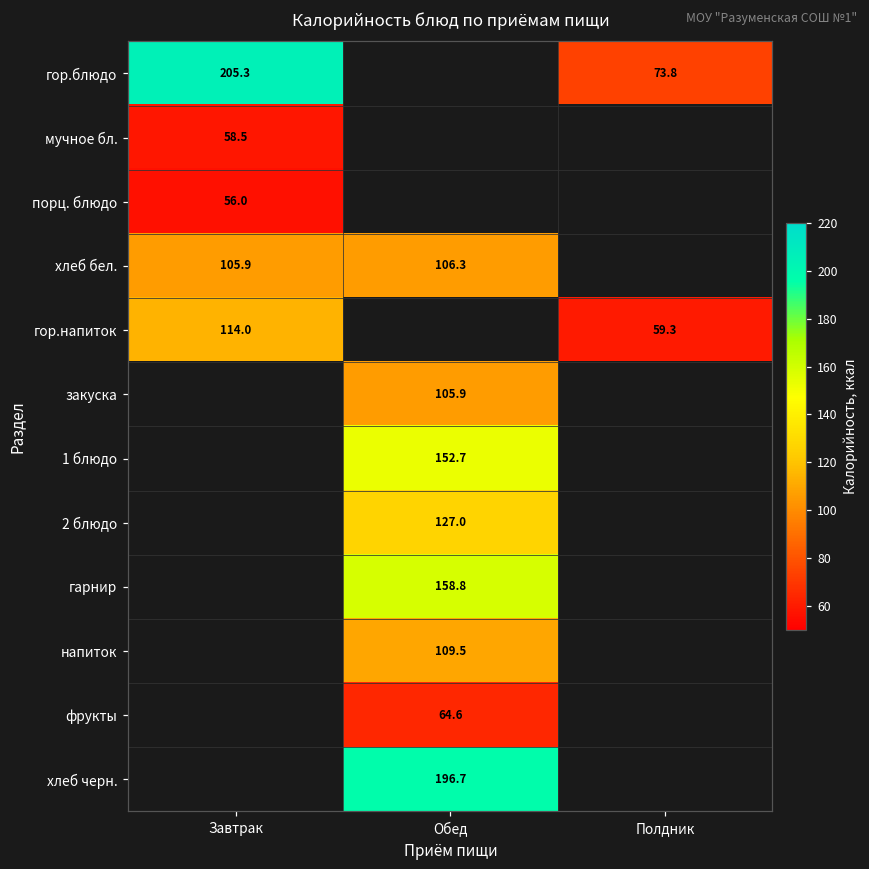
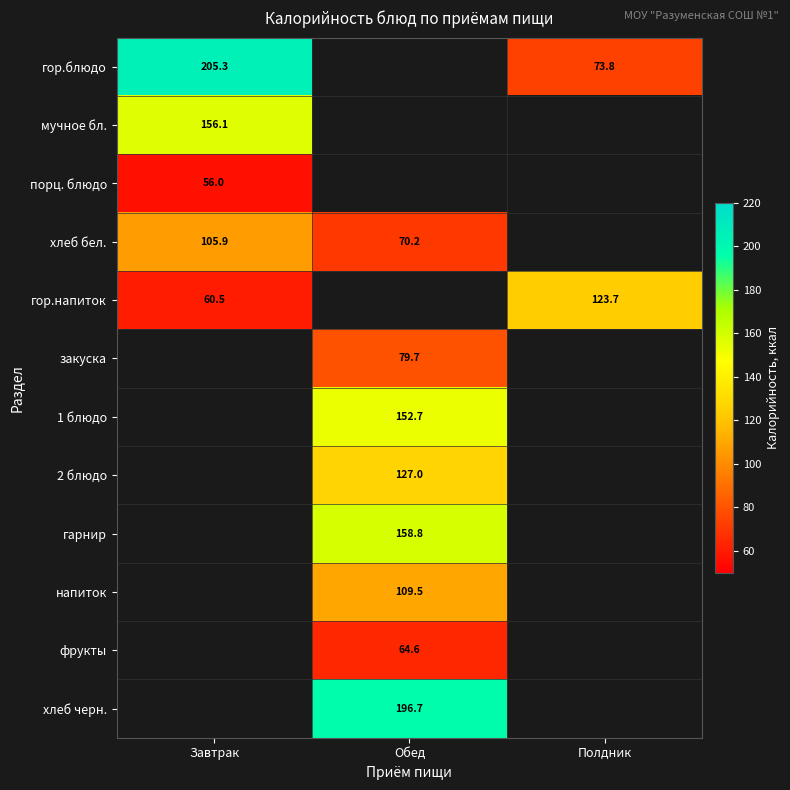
  {
    "гор.блюдо": {
      "Завтрак": 205.3,
      "Полдник": 73.8
    },
    "мучное бл.": {
-     "Завтрак": 58.5
+     "Завтрак": 156.1
    },
    "порц. блюдо": {
      "Завтрак": 56.0
    },
    "хлеб бел.": {
      "Завтрак": 105.9,
-     "Обед": 106.3
+     "Обед": 70.2
    },
    "гор.напиток": {
-     "Завтрак": 114.0,
-     "Полдник": 59.3
+     "Завтрак": 60.5,
+     "Полдник": 123.7
    },
    "закуска": {
-     "Обед": 105.9
+     "Обед": 79.7
    },
    "1 блюдо": {
      "Обед": 152.7
    },
    "2 блюдо": {
      "Обед": 127.0
    },
    "гарнир": {
      "Обед": 158.8
    },
    "напиток": {
      "Обед": 109.5
    },
    "фрукты": {
      "Обед": 64.6
    },
    "хлеб черн.": {
      "Обед": 196.7
    }
  }
